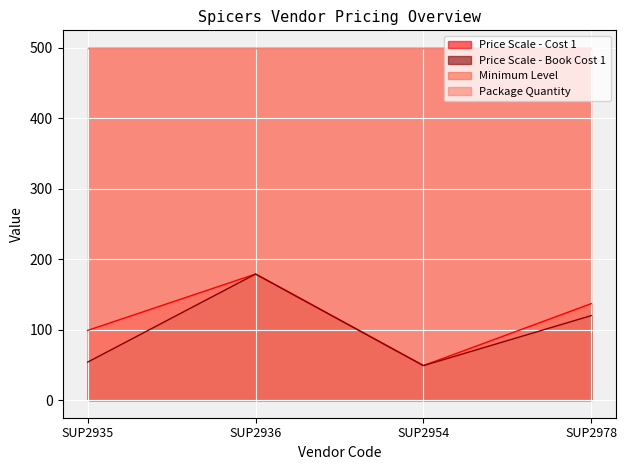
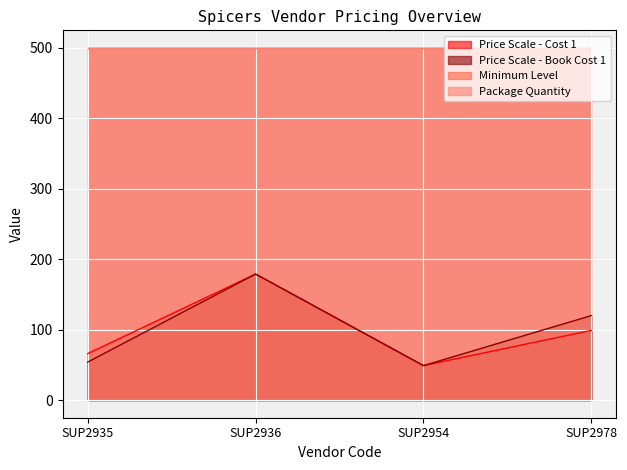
  {
    "Price Scale - Cost 1": {
-     "SUP2935": 100,
-     "SUP2978": 140
+     "SUP2935": 70,
+     "SUP2978": 100
    },
    "Price Scale - Book Cost 1": {
      "SUP2935": 50,
      "SUP2978": 120
    },
    "Package Quantity": {
      "SUP2935": 500,
      "SUP2936": 500,
      "SUP2954": 500
    }
  }
